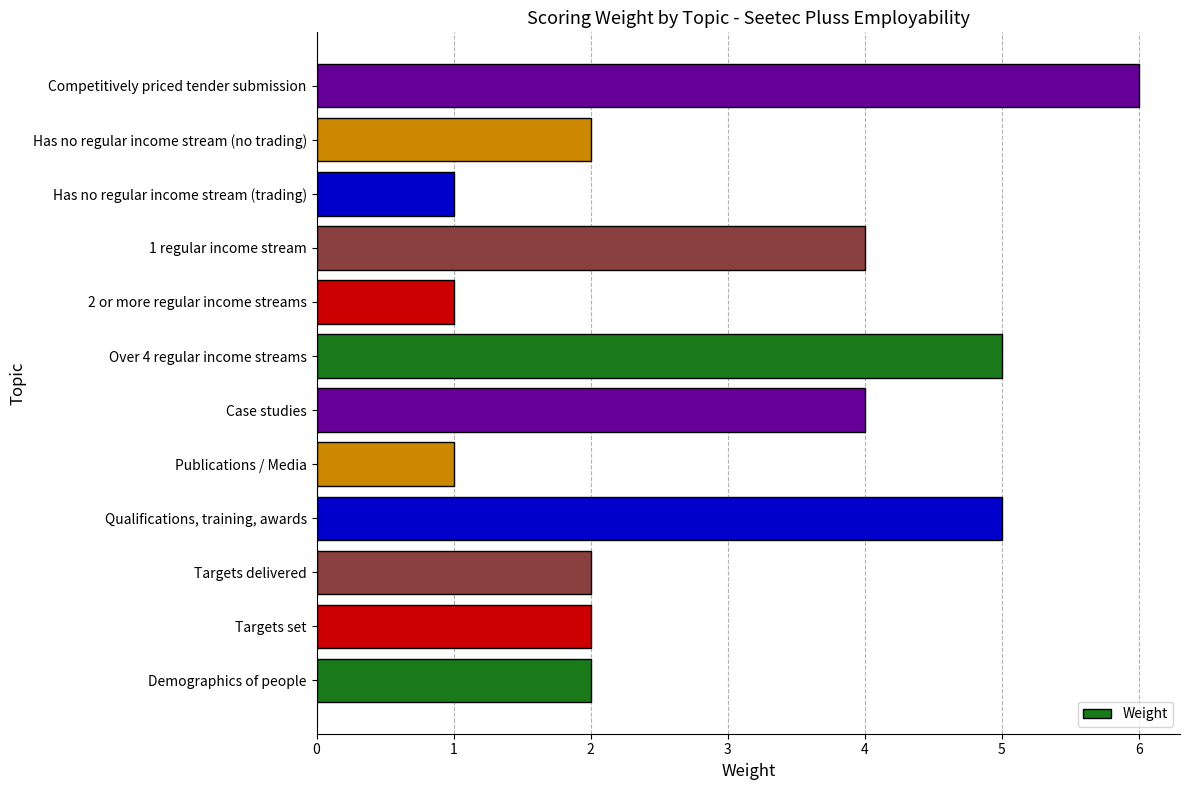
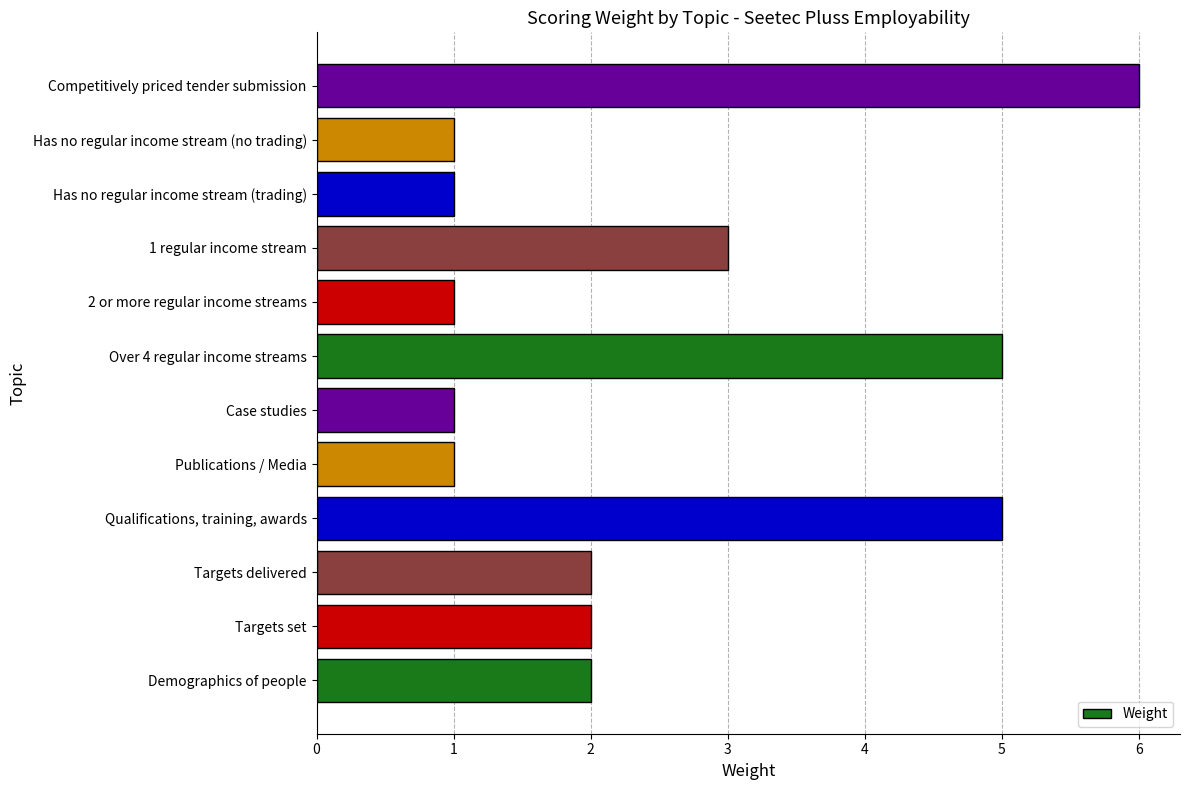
  {
    "Competitively priced tender submission": 6,
-   "Has no regular income stream (no trading)": 2,
+   "Has no regular income stream (no trading)": 1,
    "Has no regular income stream (trading)": 1,
-   "1 regular income stream": 4,
+   "1 regular income stream": 3,
    "2 or more regular income streams": 1,
    "Over 4 regular income streams": 5,
-   "Case studies": 4,
+   "Case studies": 1,
    "Publications / Media": 1,
    "Qualifications, training, awards": 5,
    "Targets delivered": 2,
    "Targets set": 2,
    "Demographics of people": 2
  }
